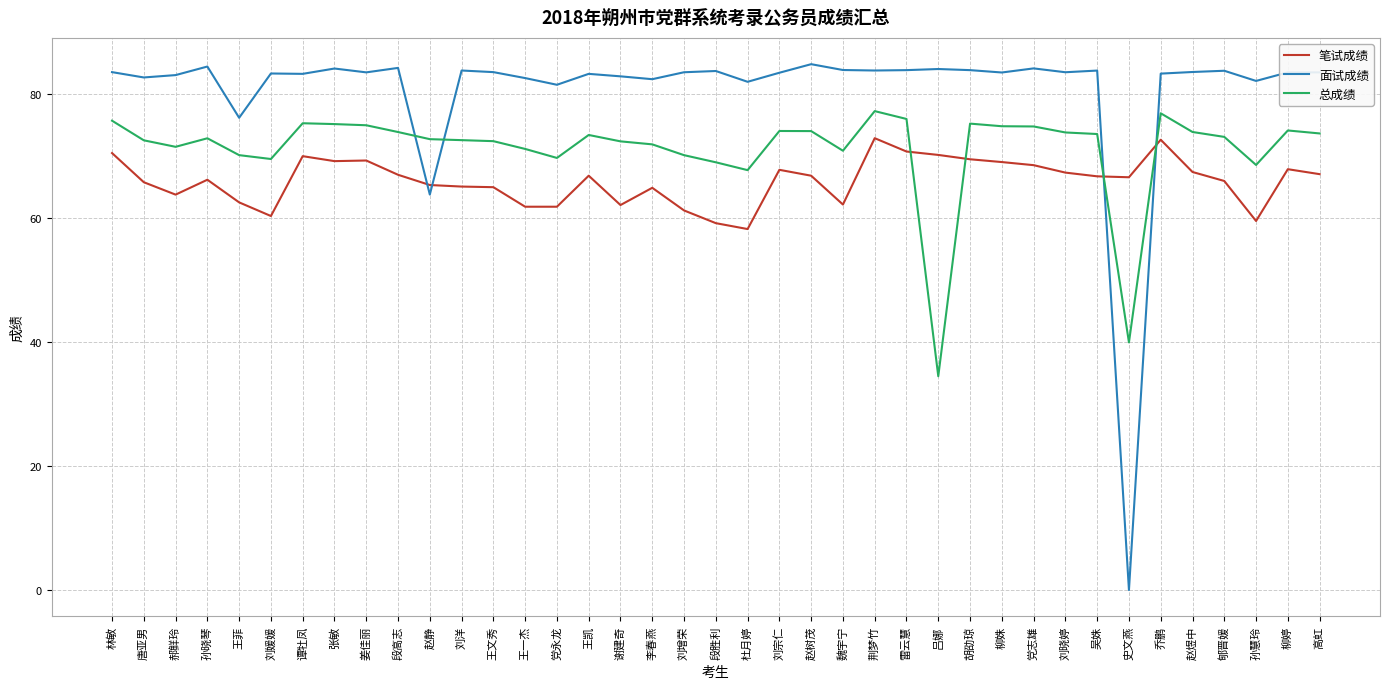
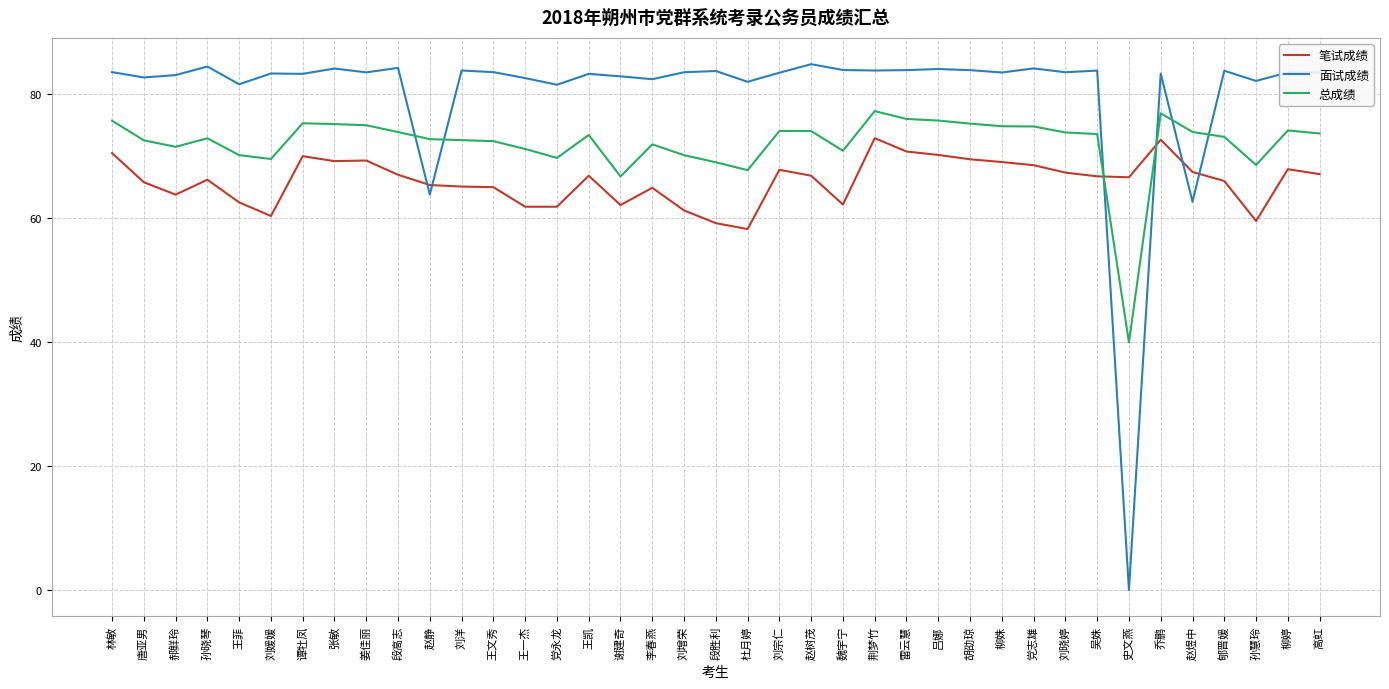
  {
    "笔试成绩": {
      "林敏": 70,
      "唐亚男": 66,
      "郝鲜玲": 64,
      "孙晓琴": 66,
      "王菲": 63,
      "刘媛媛": 60,
      "谭牡凤": 70,
      "张敏": 69,
      "姜佳丽": 69,
      "段高志": 67,
      "赵静": 65,
      "刘洋": 65,
      "王文秀": 65,
      "王一杰": 62,
      "党永龙": 62,
      "王凯": 67,
      "谢建奇": 62,
      "李春燕": 65,
      "刘增荣": 61,
      "段胜利": 59,
      "杜月婷": 58,
      "刘宗仁": 68,
      "赵树茂": 67,
      "魏宇宁": 62,
      "荆梦竹": 73,
      "雷云慧": 71,
      "吕娜": 70,
      "胡劭琼": 69,
      "柳姝": 69,
      "党志雄": 69,
      "刘晓婷": 67,
      "吴姝": 67,
      "史文燕": 67,
      "乔鹏": 73,
      "赵煜中": 67,
      "郇晋媛": 66,
      "孙慧玲": 60,
      "柳婷": 68,
      "高虹": 67
    },
    "面试成绩": {
      "林敏": 84,
      "唐亚男": 83,
      "郝鲜玲": 83,
      "孙晓琴": 84,
-     "王菲": 76,
+     "王菲": 82,
      "刘媛媛": 83,
      "谭牡凤": 83,
      "张敏": 84,
      "姜佳丽": 83,
      "段高志": 84,
      "赵静": 64,
      "刘洋": 84,
      "王文秀": 84,
      "王一杰": 83,
      "党永龙": 81,
      "王凯": 83,
      "谢建奇": 83,
      "李春燕": 82,
      "刘增荣": 83,
      "段胜利": 84,
      "杜月婷": 82,
      "刘宗仁": 83,
      "赵树茂": 85,
      "魏宇宁": 84,
      "荆梦竹": 84,
      "雷云慧": 84,
      "吕娜": 84,
      "胡劭琼": 84,
      "柳姝": 83,
      "党志雄": 84,
      "刘晓婷": 83,
      "吴姝": 84,
      "史文燕": 0,
      "乔鹏": 83,
-     "赵煜中": 84,
+     "赵煜中": 63,
      "郇晋媛": 84,
      "孙慧玲": 82
    },
    "总成绩": {
      "林敏": 76,
      "唐亚男": 73,
      "郝鲜玲": 71,
      "孙晓琴": 73,
      "王菲": 70,
      "刘媛媛": 69,
      "谭牡凤": 75,
      "张敏": 75,
      "姜佳丽": 75,
      "段高志": 74,
      "赵静": 73,
      "刘洋": 73,
      "王文秀": 72,
      "王一杰": 71,
      "党永龙": 70,
      "王凯": 73,
-     "谢建奇": 72,
+     "谢建奇": 67,
      "李春燕": 72,
      "刘增荣": 70,
      "段胜利": 69,
      "杜月婷": 68,
      "刘宗仁": 74,
      "赵树茂": 74,
      "魏宇宁": 71,
      "荆梦竹": 77,
      "雷云慧": 76,
-     "吕娜": 34,
+     "吕娜": 76,
      "胡劭琼": 75,
      "柳姝": 75,
      "党志雄": 75,
      "刘晓婷": 74,
      "吴姝": 74,
      "史文燕": 40,
      "乔鹏": 77,
      "赵煜中": 74,
      "郇晋媛": 73,
      "孙慧玲": 69,
      "柳婷": 74,
      "高虹": 74
    }
  }
